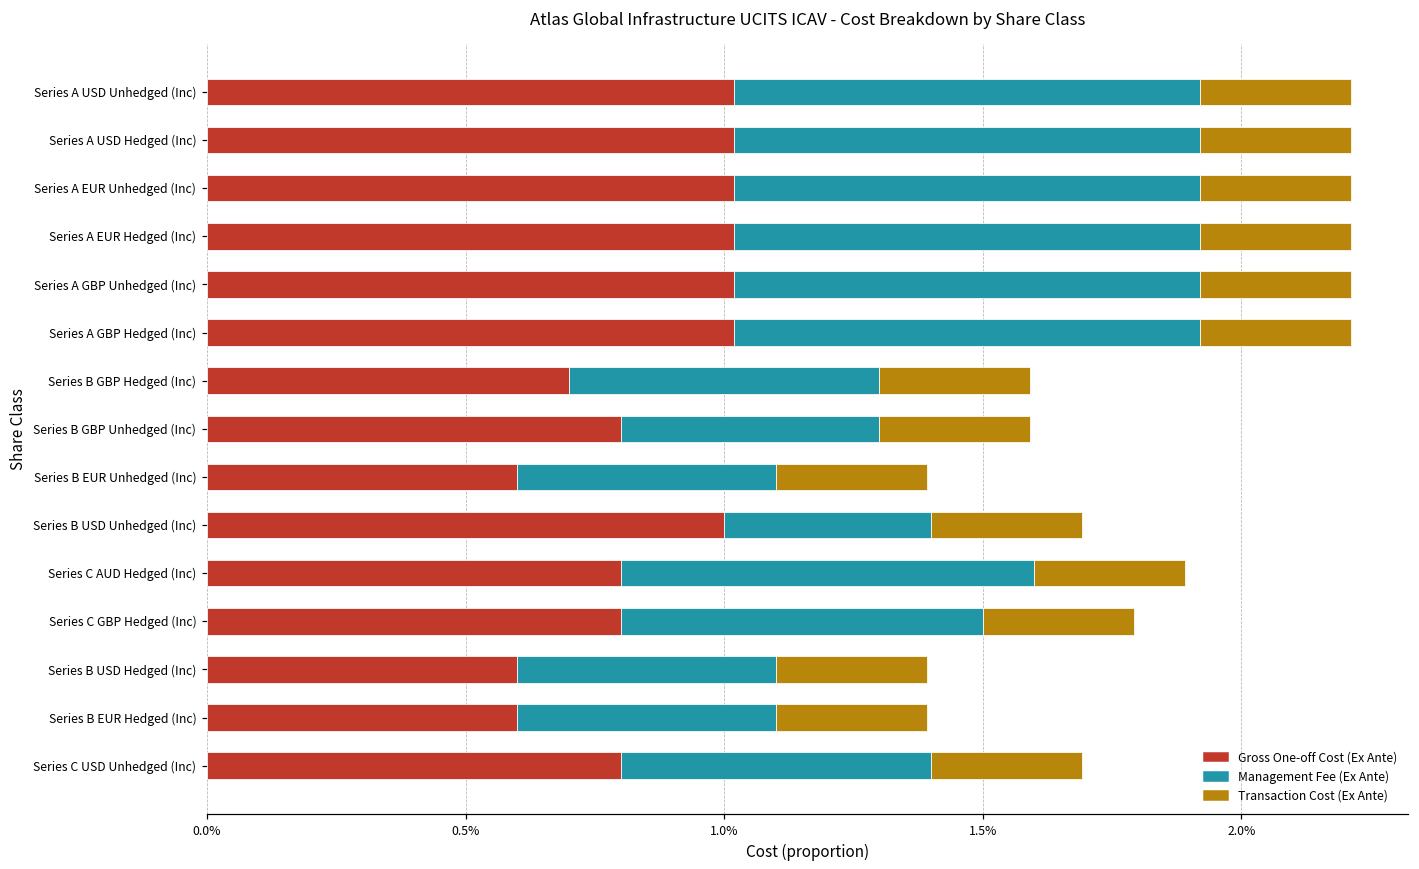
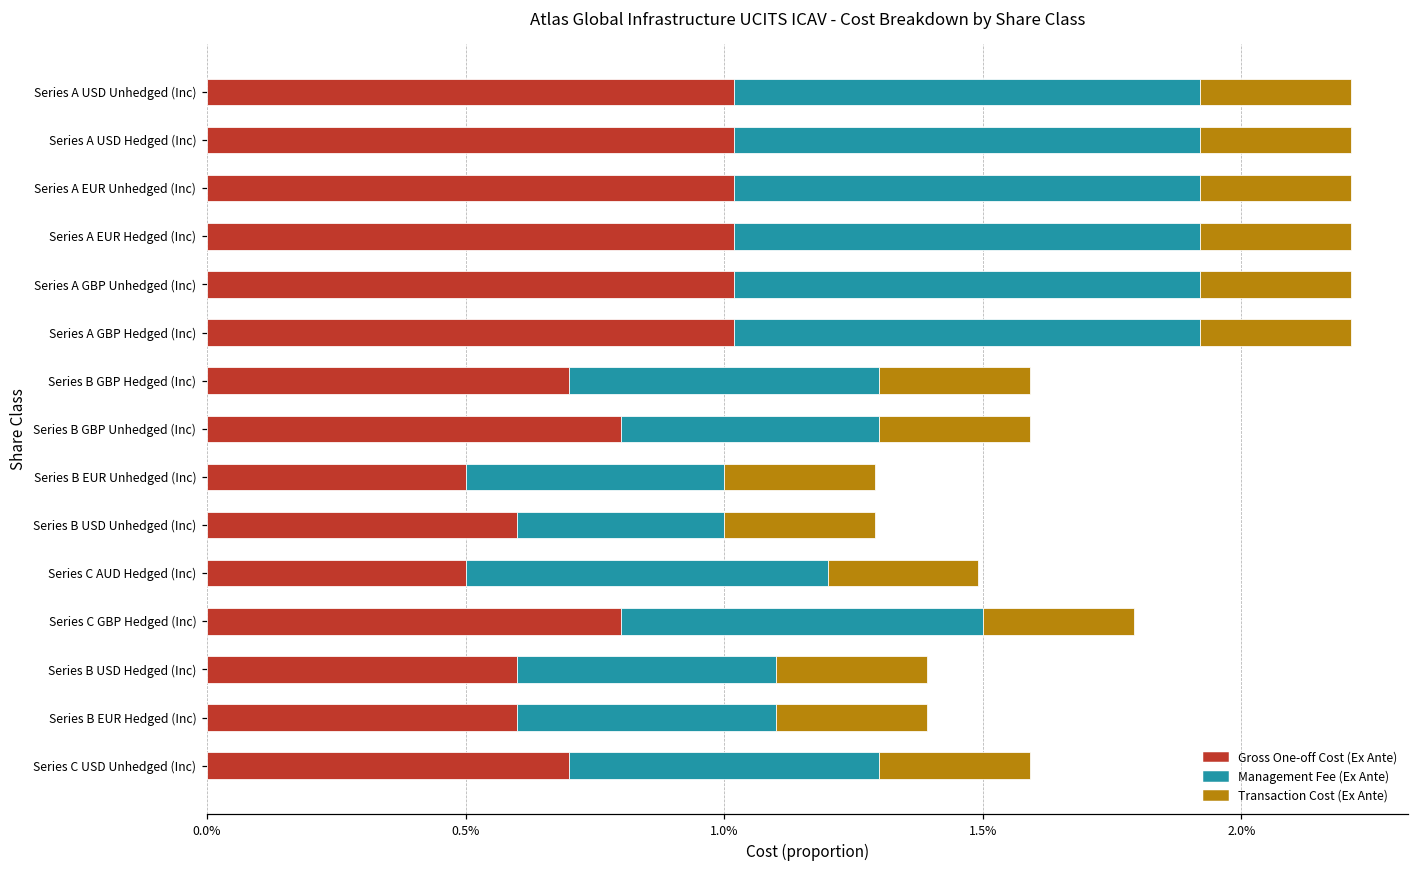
  {
    "Gross One-off Cost (Ex Ante)": {
      "Series A USD Unhedged (Inc)": "1.02%",
      "Series A USD Hedged (Inc)": "1.02%",
      "Series A EUR Unhedged (Inc)": "1.02%",
      "Series A EUR Hedged (Inc)": "1.02%",
      "Series A GBP Unhedged (Inc)": "1.02%",
      "Series A GBP Hedged (Inc)": "1.02%",
      "Series B GBP Hedged (Inc)": "0.70%",
      "Series B GBP Unhedged (Inc)": "0.80%",
-     "Series B EUR Unhedged (Inc)": "0.60%",
-     "Series B USD Unhedged (Inc)": "1.00%",
-     "Series C AUD Hedged (Inc)": "0.80%",
+     "Series B EUR Unhedged (Inc)": "0.50%",
+     "Series B USD Unhedged (Inc)": "0.60%",
+     "Series C AUD Hedged (Inc)": "0.50%",
      "Series C GBP Hedged (Inc)": "0.80%",
      "Series B USD Hedged (Inc)": "0.60%",
      "Series B EUR Hedged (Inc)": "0.60%",
-     "Series C USD Unhedged (Inc)": "0.80%"
+     "Series C USD Unhedged (Inc)": "0.70%"
    },
    "Management Fee (Ex Ante)": {
      "Series A USD Unhedged (Inc)": "0.90%",
      "Series A USD Hedged (Inc)": "0.90%",
      "Series A EUR Unhedged (Inc)": "0.90%",
      "Series A EUR Hedged (Inc)": "0.90%",
      "Series A GBP Unhedged (Inc)": "0.90%",
      "Series A GBP Hedged (Inc)": "0.90%",
      "Series B GBP Hedged (Inc)": "0.60%",
      "Series B GBP Unhedged (Inc)": "0.50%",
      "Series B EUR Unhedged (Inc)": "0.50%",
      "Series B USD Unhedged (Inc)": "0.40%",
-     "Series C AUD Hedged (Inc)": "0.80%",
+     "Series C AUD Hedged (Inc)": "0.70%",
      "Series C GBP Hedged (Inc)": "0.70%",
      "Series B USD Hedged (Inc)": "0.50%",
      "Series B EUR Hedged (Inc)": "0.50%",
      "Series C USD Unhedged (Inc)": "0.60%"
    },
    "Transaction Cost (Ex Ante)": {
      "Series A USD Unhedged (Inc)": "0.29%",
      "Series A USD Hedged (Inc)": "0.29%",
      "Series A EUR Unhedged (Inc)": "0.29%",
      "Series A EUR Hedged (Inc)": "0.29%",
      "Series A GBP Unhedged (Inc)": "0.29%",
      "Series A GBP Hedged (Inc)": "0.29%",
      "Series B GBP Hedged (Inc)": "0.29%",
      "Series B GBP Unhedged (Inc)": "0.29%",
      "Series B EUR Unhedged (Inc)": "0.29%",
      "Series B USD Unhedged (Inc)": "0.29%",
      "Series C AUD Hedged (Inc)": "0.29%",
      "Series C GBP Hedged (Inc)": "0.29%",
      "Series B USD Hedged (Inc)": "0.29%",
      "Series B EUR Hedged (Inc)": "0.29%",
      "Series C USD Unhedged (Inc)": "0.29%"
    }
  }
